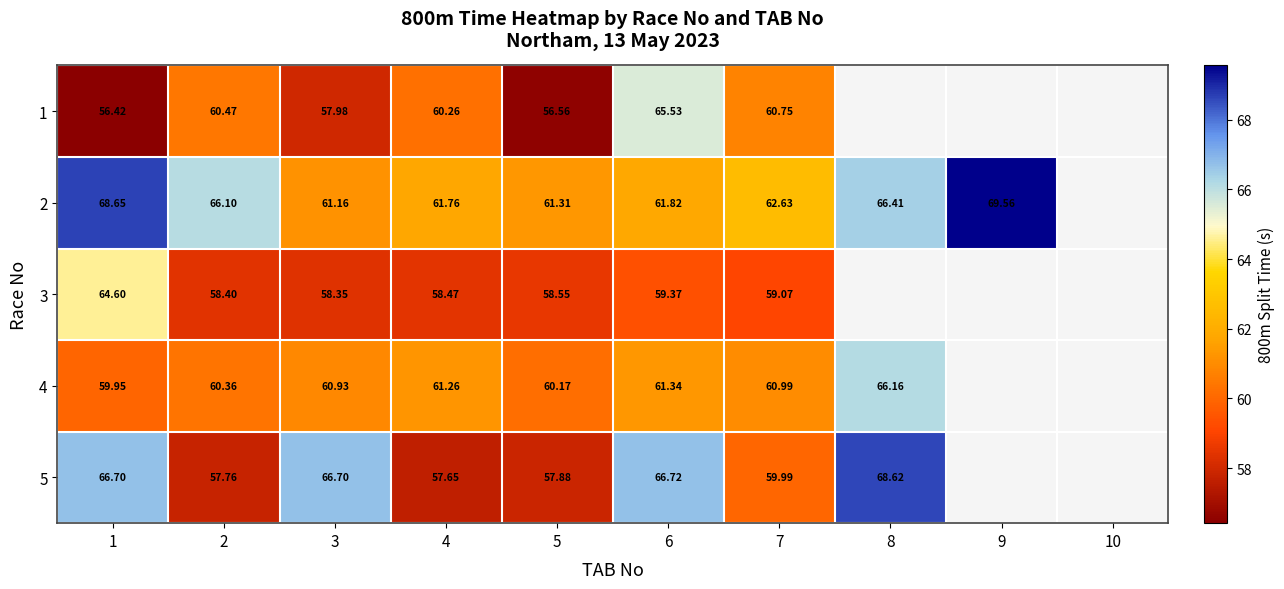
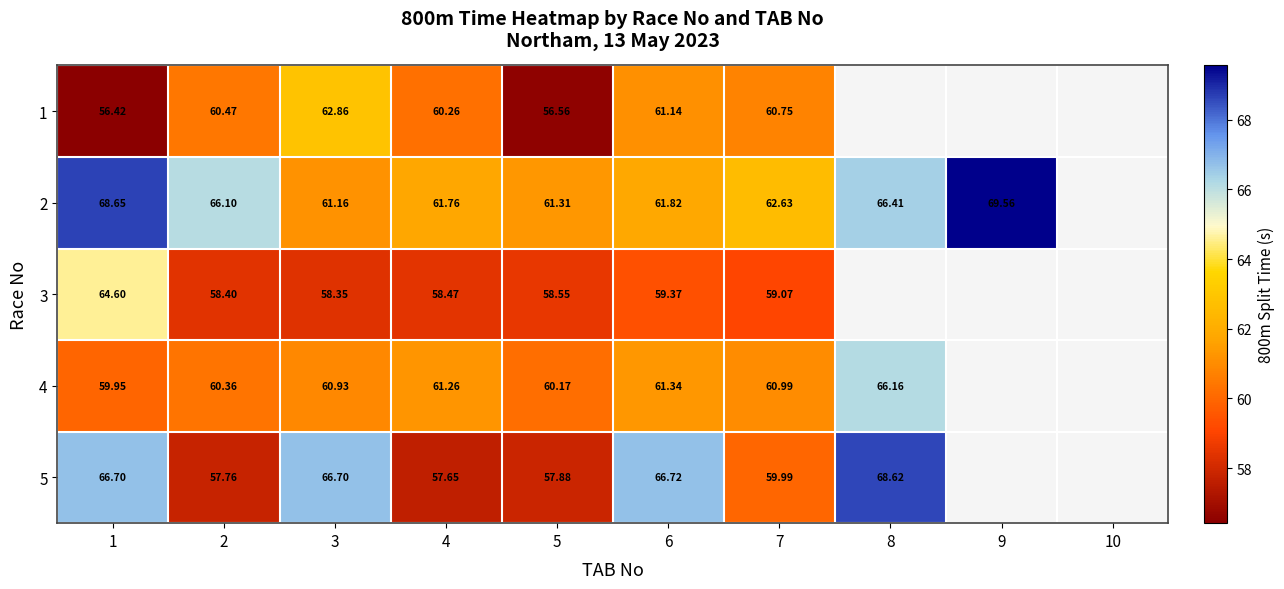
  {
    "1": {
      "1": 56.42,
      "2": 60.47,
-     "3": 57.98,
+     "3": 62.86,
      "4": 60.26,
      "5": 56.56,
-     "6": 65.53,
+     "6": 61.14,
      "7": 60.75
    },
    "2": {
      "1": 68.65,
      "2": 66.10,
      "3": 61.16,
      "4": 61.76,
      "5": 61.31,
      "6": 61.82,
      "7": 62.63,
      "8": 66.41,
      "9": 69.56
    },
    "3": {
      "1": 64.60,
      "2": 58.40,
      "3": 58.35,
      "4": 58.47,
      "5": 58.55,
      "6": 59.37,
      "7": 59.07
    },
    "4": {
      "1": 59.95,
      "2": 60.36,
      "3": 60.93,
      "4": 61.26,
      "5": 60.17,
      "6": 61.34,
      "7": 60.99,
      "8": 66.16
    },
    "5": {
      "1": 66.70,
      "2": 57.76,
      "3": 66.70,
      "4": 57.65,
      "5": 57.88,
      "6": 66.72,
      "7": 59.99,
      "8": 68.62
    }
  }
